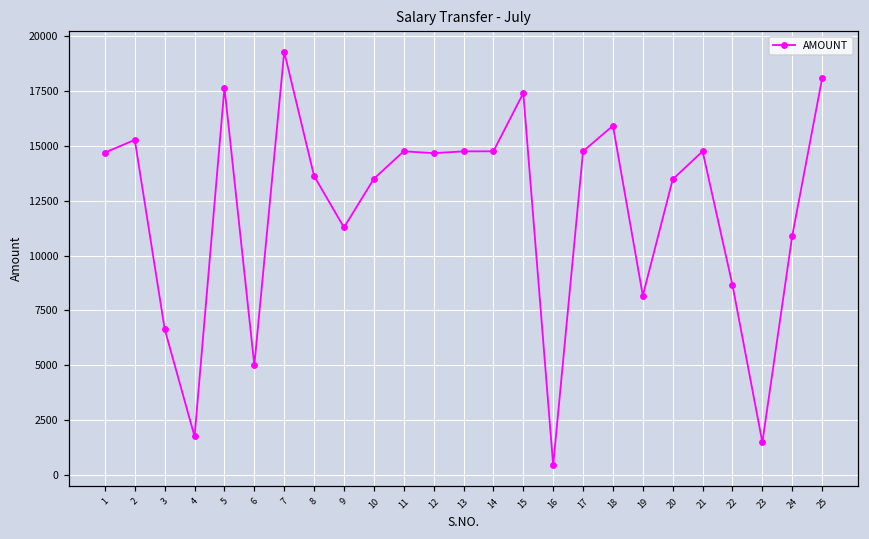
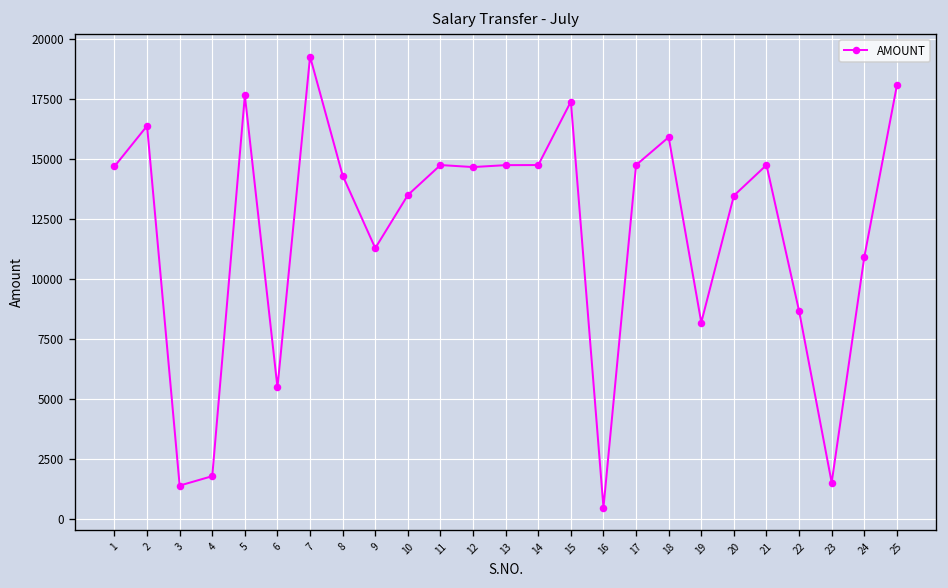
  {
    "1": 14700,
-   "2": 15300,
-   "3": 6700,
+   "2": 16400,
+   "3": 1400,
    "4": 1800,
    "5": 17600,
-   "6": 5000,
+   "6": 5500,
    "7": 19300,
-   "8": 13600,
+   "8": 14300,
    "9": 11300,
    "10": 13500,
    "11": 14700,
    "12": 14700,
    "13": 14700,
    "14": 14700,
    "15": 17400,
    "16": 500,
    "17": 14700,
    "18": 15900,
    "19": 8200,
    "20": 13500,
    "21": 14700,
    "22": 8700,
    "23": 1500,
    "24": 10900,
    "25": 18100
  }
